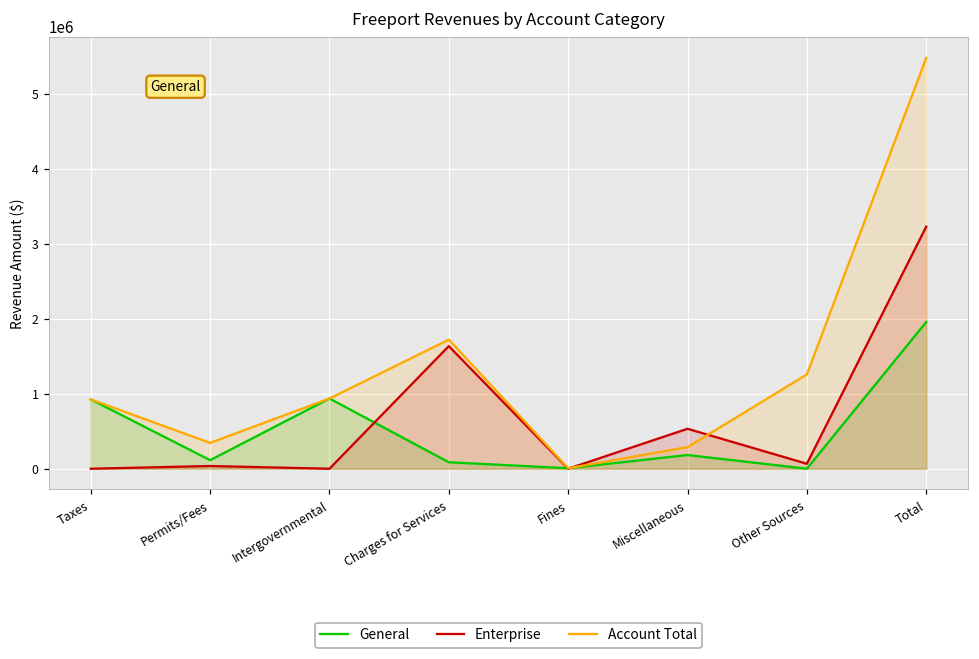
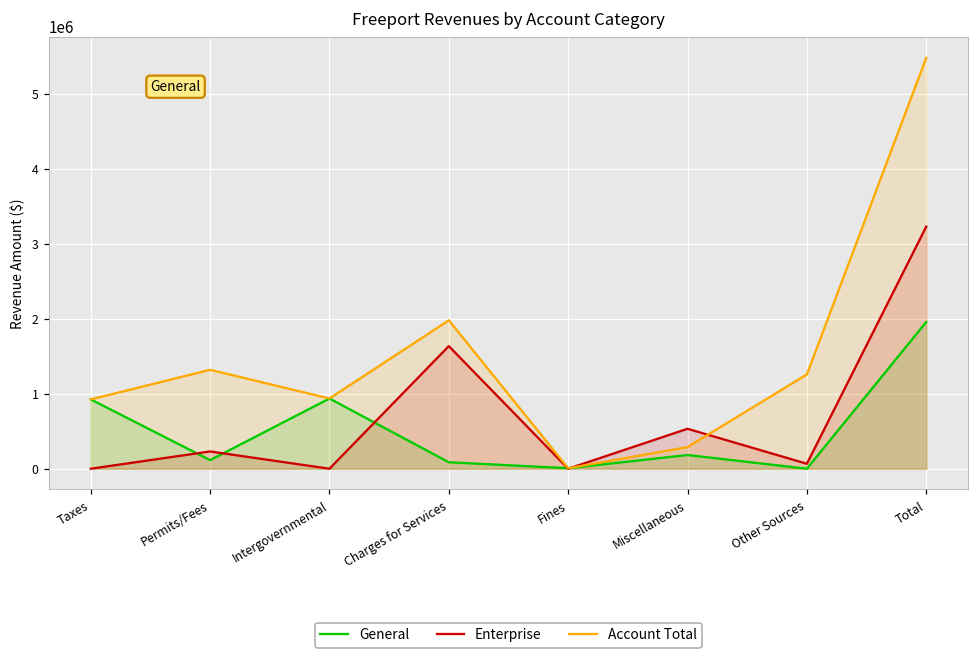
  {
    "General": {
      "Permits/Fees": 100000,
      "Charges for Services": 100000,
      "Miscellaneous": 200000,
      "Other Sources": 0,
      "Total": 2000000
    },
    "Enterprise": {
      "Taxes": 0,
-     "Permits/Fees": 0,
+     "Permits/Fees": 200000,
      "Intergovernmental": 0,
      "Charges for Services": 1600000,
      "Miscellaneous": 500000,
      "Other Sources": 100000,
      "Total": 3200000
    },
    "Account Total": {
-     "Permits/Fees": 300000,
-     "Charges for Services": 1700000,
+     "Permits/Fees": 1300000,
+     "Charges for Services": 2000000,
      "Miscellaneous": 300000,
      "Other Sources": 1300000,
      "Total": 5500000
    }
  }
